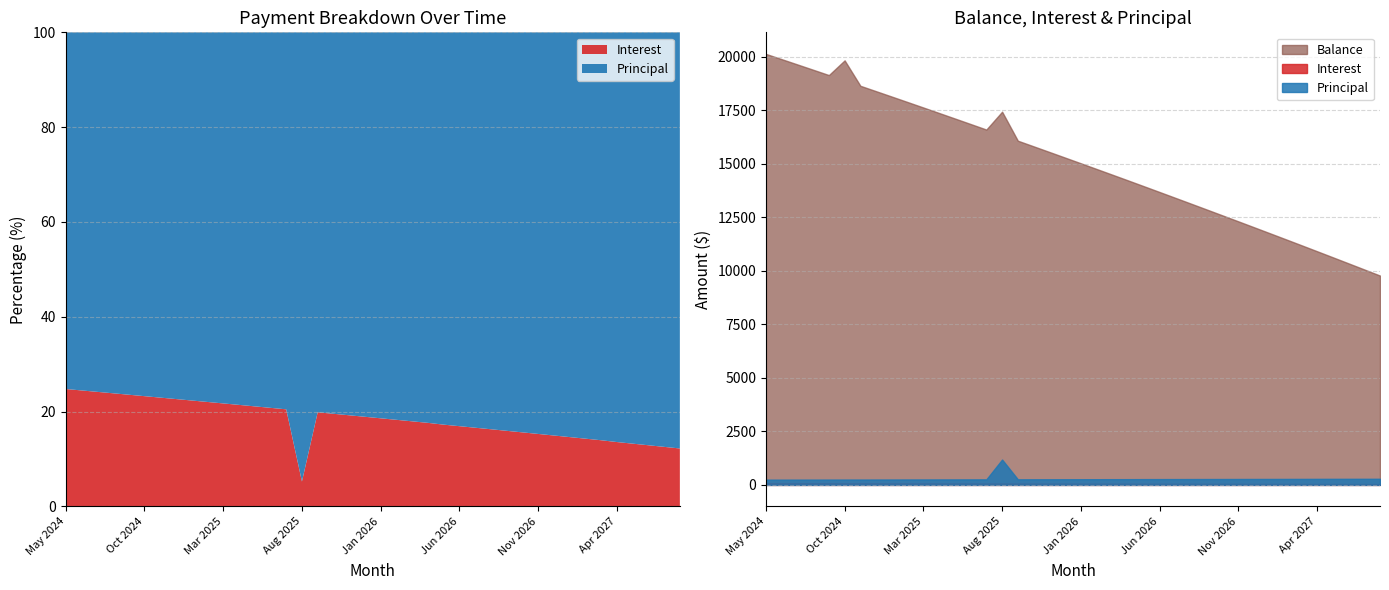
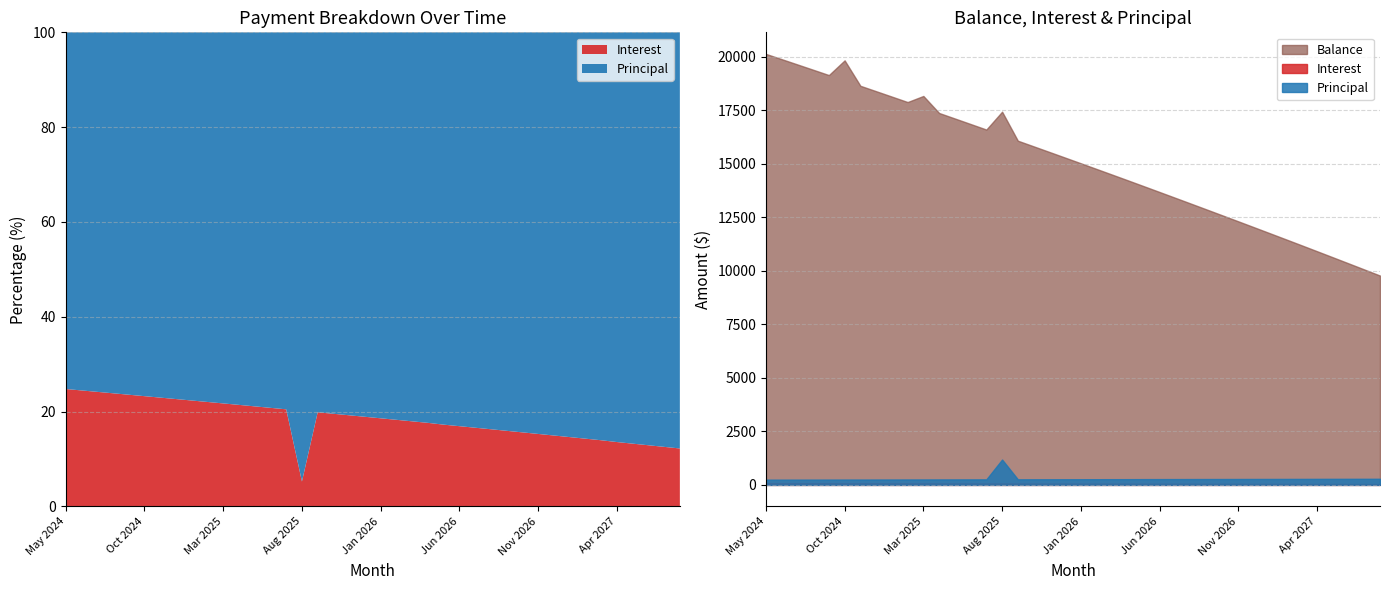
  {
    "Payment Breakdown Over Time": {
      "Interest": {
        "May 2024": 25,
        "Oct 2024": 23,
        "Mar 2025": 22,
        "Aug 2025": 5,
        "Jan 2026": 19,
        "Jun 2026": 17,
        "Nov 2026": 15,
        "Apr 2027": 14
      },
      "Principal": {
        "May 2024": 75,
        "Oct 2024": 77,
        "Mar 2025": 78,
        "Aug 2025": 95,
        "Jan 2026": 81,
        "Jun 2026": 83,
        "Nov 2026": 85,
        "Apr 2027": 86
      }
    },
    "Balance, Interest & Principal": {
      "Balance": {
        "May 2024": 20100,
        "Oct 2024": 19800,
-       "Mar 2025": 17600,
+       "Mar 2025": 18200,
        "Aug 2025": 17400,
        "Jan 2026": 15000,
        "Jun 2026": 13700,
        "Nov 2026": 12300,
        "Apr 2027": 10900
      },
      "Interest": {
        "May 2024": 100,
        "Oct 2024": 100,
        "Mar 2025": 100,
        "Aug 2025": 100,
        "Jan 2026": 100,
        "Jun 2026": 100,
        "Nov 2026": 0,
        "Apr 2027": 0
      },
      "Principal": {
        "May 2024": 200,
        "Oct 2024": 300,
        "Mar 2025": 300,
        "Aug 2025": 1200,
        "Jan 2026": 300,
        "Jun 2026": 300,
        "Nov 2026": 300,
        "Apr 2027": 300
      }
    }
  }
